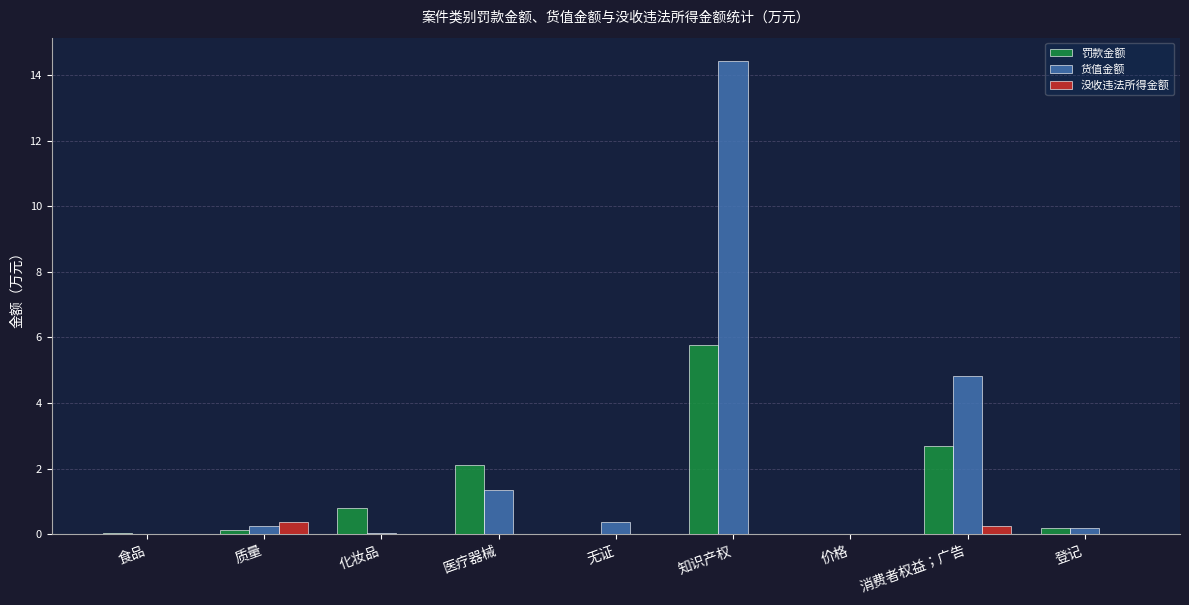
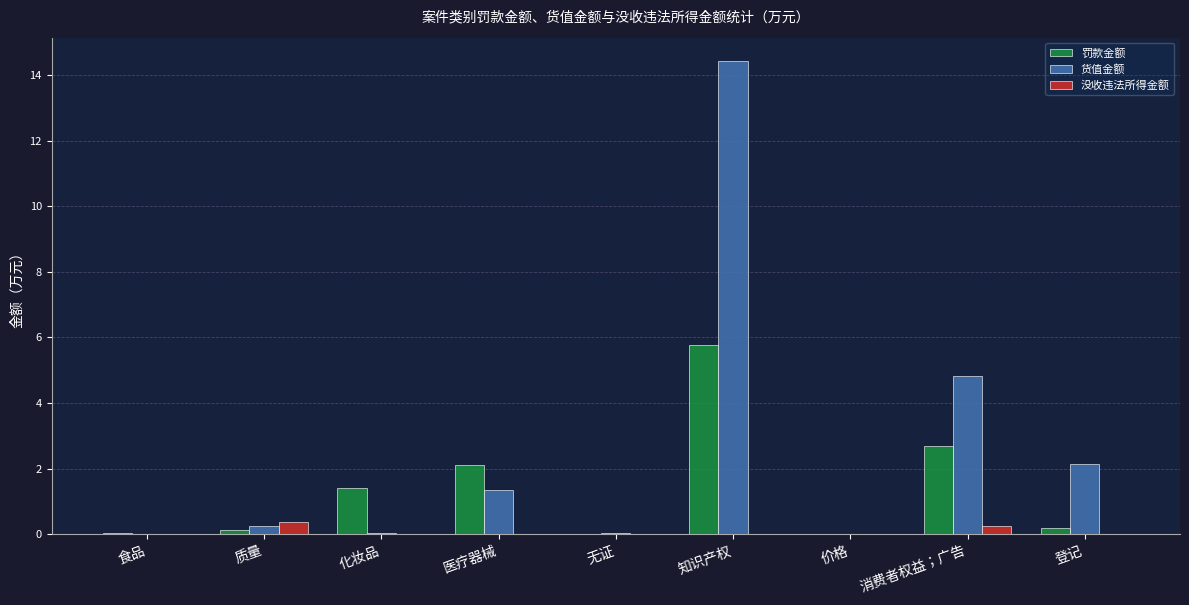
  {
    "罚款金额": {
      "质量": 0.1,
-     "化妆品": 0.8,
+     "化妆品": 1.4,
      "医疗器械": 2.1,
      "知识产权": 5.8,
      "消费者权益；广告": 2.7,
      "登记": 0.2
    },
    "货值金额": {
      "质量": 0.2,
      "医疗器械": 1.4,
-     "无证": 0.4,
+     "无证": 0.0,
      "知识产权": 14.4,
      "价格": 0.0,
      "消费者权益；广告": 4.8,
-     "登记": 0.2
+     "登记": 2.1
    },
    "没收违法所得金额": {
      "质量": 0.4,
      "化妆品": 0.0,
      "知识产权": 0.0,
      "消费者权益；广告": 0.2,
      "登记": 0.0
    }
  }
